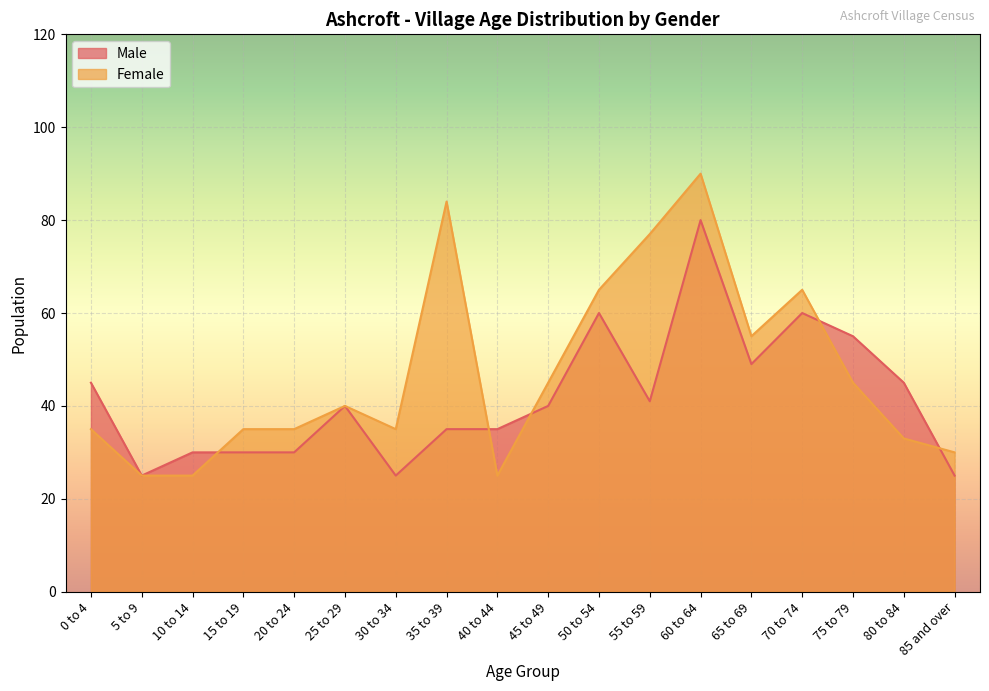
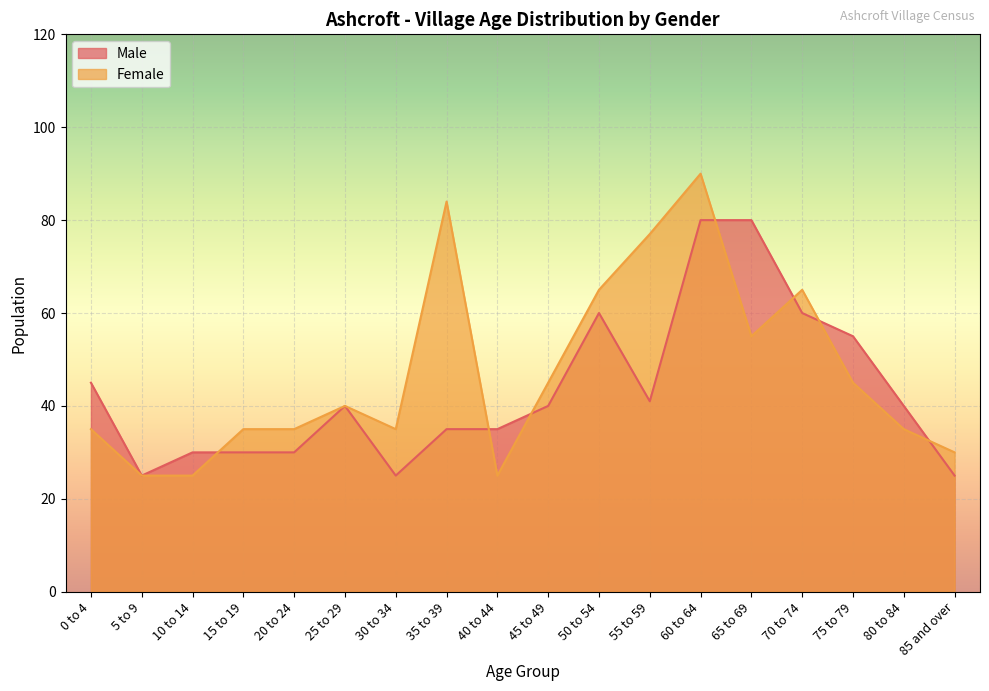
  {
    "Male": {
      "0 to 4": 45,
      "10 to 14": 30,
      "15 to 19": 30,
      "20 to 24": 30,
      "30 to 34": 25,
      "35 to 39": 35,
      "40 to 44": 35,
      "45 to 49": 40,
      "50 to 54": 60,
      "55 to 59": 41,
      "60 to 64": 80,
-     "65 to 69": 49,
+     "65 to 69": 80,
      "70 to 74": 60,
      "75 to 79": 55,
-     "80 to 84": 45,
+     "80 to 84": 40,
      "85 and over": 25
    },
    "Female": {
      "0 to 4": 35,
      "10 to 14": 25,
      "15 to 19": 35,
      "20 to 24": 35,
      "30 to 34": 35,
      "35 to 39": 84,
      "40 to 44": 25,
      "45 to 49": 45,
      "50 to 54": 65,
      "55 to 59": 77,
      "60 to 64": 90,
      "65 to 69": 55,
      "70 to 74": 65,
      "75 to 79": 45,
-     "80 to 84": 33,
+     "80 to 84": 35,
      "85 and over": 30
    }
  }
